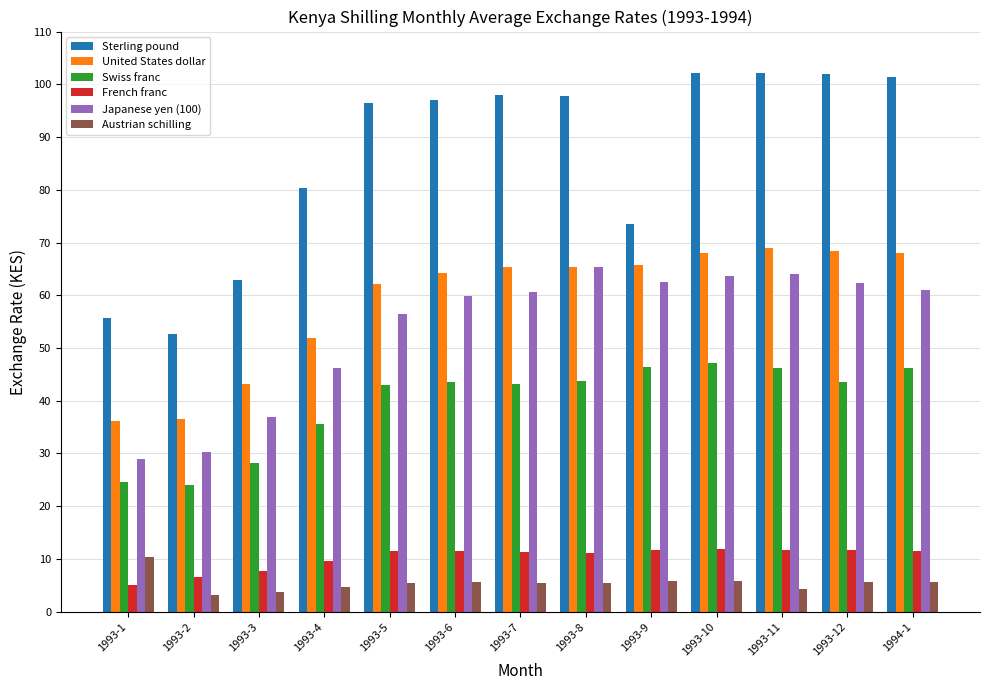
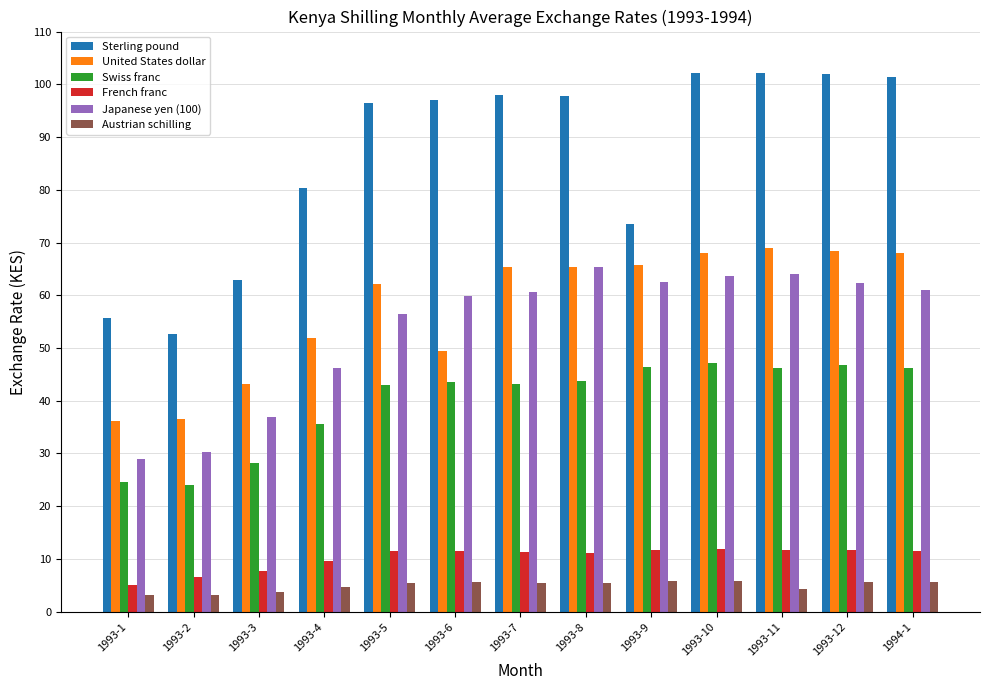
  {
    "Sterling pound": {
      "1993-1": 56,
      "1993-2": 53,
      "1993-3": 63,
      "1993-4": 80,
      "1993-5": 96,
      "1993-6": 97,
      "1993-7": 98,
      "1993-8": 98,
      "1993-9": 74,
      "1993-10": 102,
      "1993-11": 102,
      "1993-12": 102,
      "1994-1": 101
    },
    "United States dollar": {
      "1993-1": 36,
      "1993-2": 37,
      "1993-3": 43,
      "1993-4": 52,
      "1993-5": 62,
-     "1993-6": 64,
+     "1993-6": 49,
      "1993-7": 65,
      "1993-8": 65,
      "1993-9": 66,
      "1993-10": 68,
      "1993-11": 69,
      "1993-12": 68,
      "1994-1": 68
    },
    "Swiss franc": {
      "1993-1": 25,
      "1993-2": 24,
      "1993-3": 28,
      "1993-4": 36,
      "1993-5": 43,
      "1993-6": 44,
      "1993-7": 43,
      "1993-8": 44,
      "1993-9": 46,
      "1993-10": 47,
      "1993-11": 46,
-     "1993-12": 43,
+     "1993-12": 47,
      "1994-1": 46
    },
    "French franc": {
      "1993-1": 5,
      "1993-2": 7,
      "1993-3": 8,
      "1993-4": 10,
      "1993-5": 11,
      "1993-6": 12,
      "1993-7": 11,
      "1993-8": 11,
      "1993-9": 12,
      "1993-10": 12,
      "1993-11": 12,
      "1993-12": 12,
      "1994-1": 11
    },
    "Japanese yen (100)": {
      "1993-1": 29,
      "1993-2": 30,
      "1993-3": 37,
      "1993-4": 46,
      "1993-5": 56,
      "1993-6": 60,
      "1993-7": 61,
      "1993-8": 65,
      "1993-9": 62,
      "1993-10": 64,
      "1993-11": 64,
      "1993-12": 62,
      "1994-1": 61
    },
    "Austrian schilling": {
-     "1993-1": 10,
+     "1993-1": 3,
      "1993-2": 3,
      "1993-3": 4,
      "1993-4": 5,
      "1993-5": 6,
      "1993-6": 6,
      "1993-7": 5,
      "1993-8": 5,
      "1993-9": 6,
      "1993-10": 6,
      "1993-11": 4,
      "1993-12": 6,
      "1994-1": 6
    }
  }
